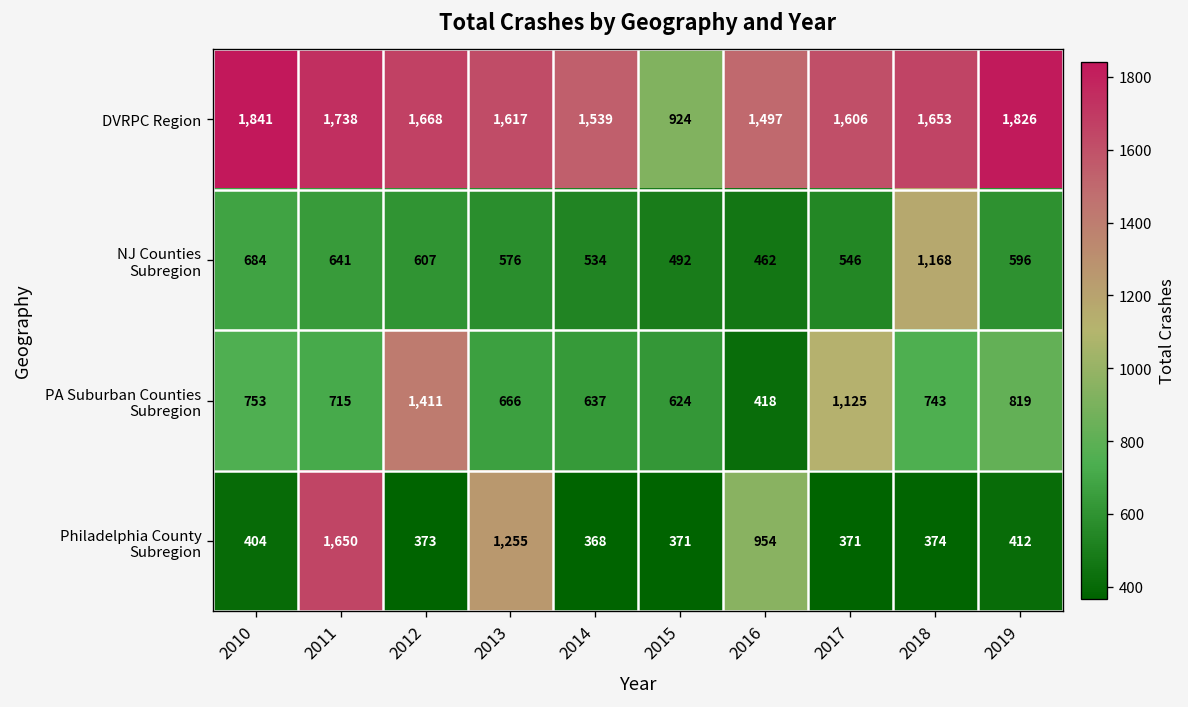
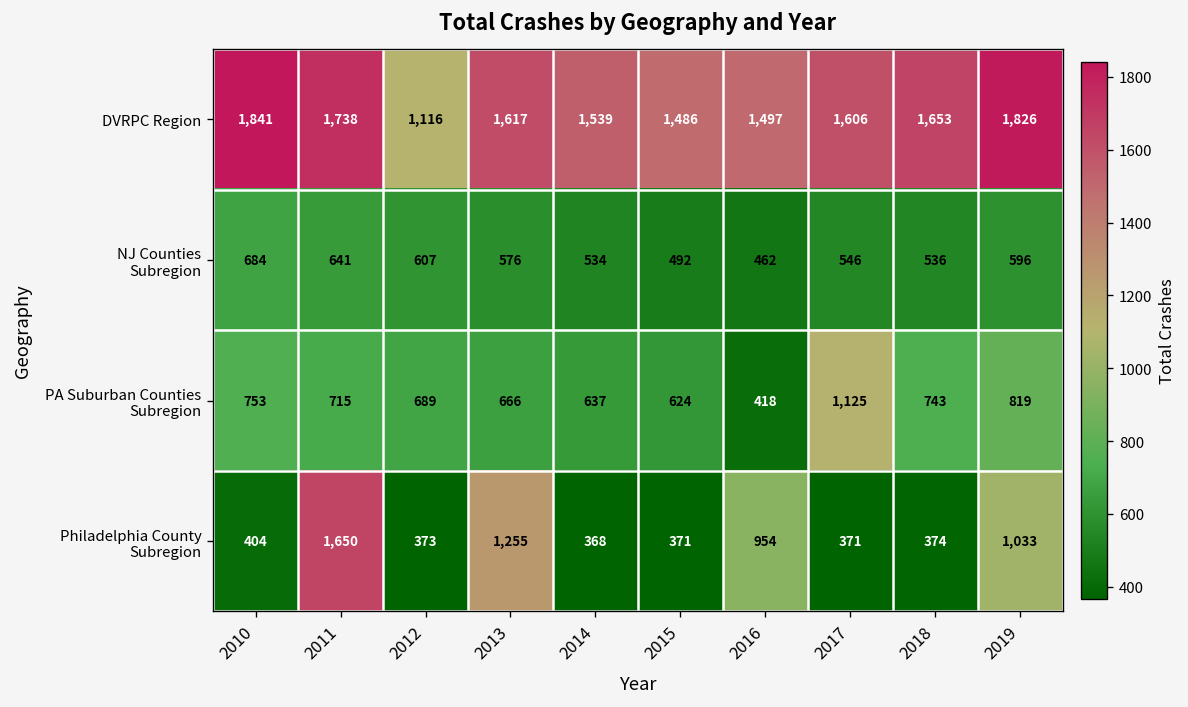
  {
    "DVRPC Region": {
      "2010": "1,841",
      "2011": "1,738",
-     "2012": "1,668",
+     "2012": "1,116",
      "2013": "1,617",
      "2014": "1,539",
-     "2015": "924",
+     "2015": "1,486",
      "2016": "1,497",
      "2017": "1,606",
      "2018": "1,653",
      "2019": "1,826"
    },
    "NJ Counties Subregion": {
      "2010": "684",
      "2011": "641",
      "2012": "607",
      "2013": "576",
      "2014": "534",
      "2015": "492",
      "2016": "462",
      "2017": "546",
-     "2018": "1,168",
+     "2018": "536",
      "2019": "596"
    },
    "PA Suburban Counties Subregion": {
      "2010": "753",
      "2011": "715",
-     "2012": "1,411",
+     "2012": "689",
      "2013": "666",
      "2014": "637",
      "2015": "624",
      "2016": "418",
      "2017": "1,125",
      "2018": "743",
      "2019": "819"
    },
    "Philadelphia County Subregion": {
      "2010": "404",
      "2011": "1,650",
      "2012": "373",
      "2013": "1,255",
      "2014": "368",
      "2015": "371",
      "2016": "954",
      "2017": "371",
      "2018": "374",
-     "2019": "412"
+     "2019": "1,033"
    }
  }
